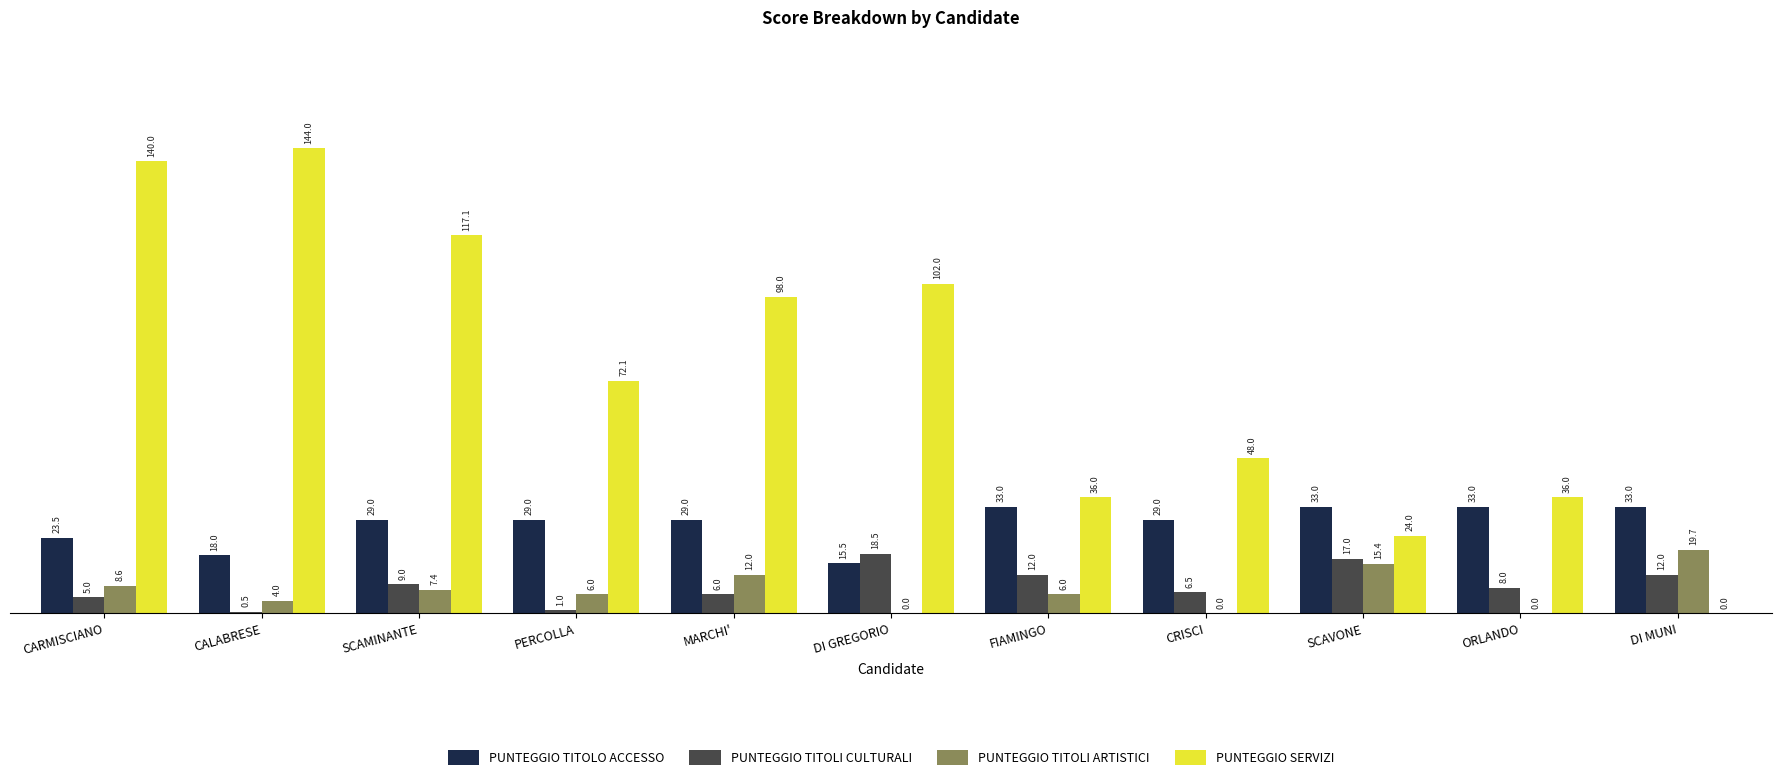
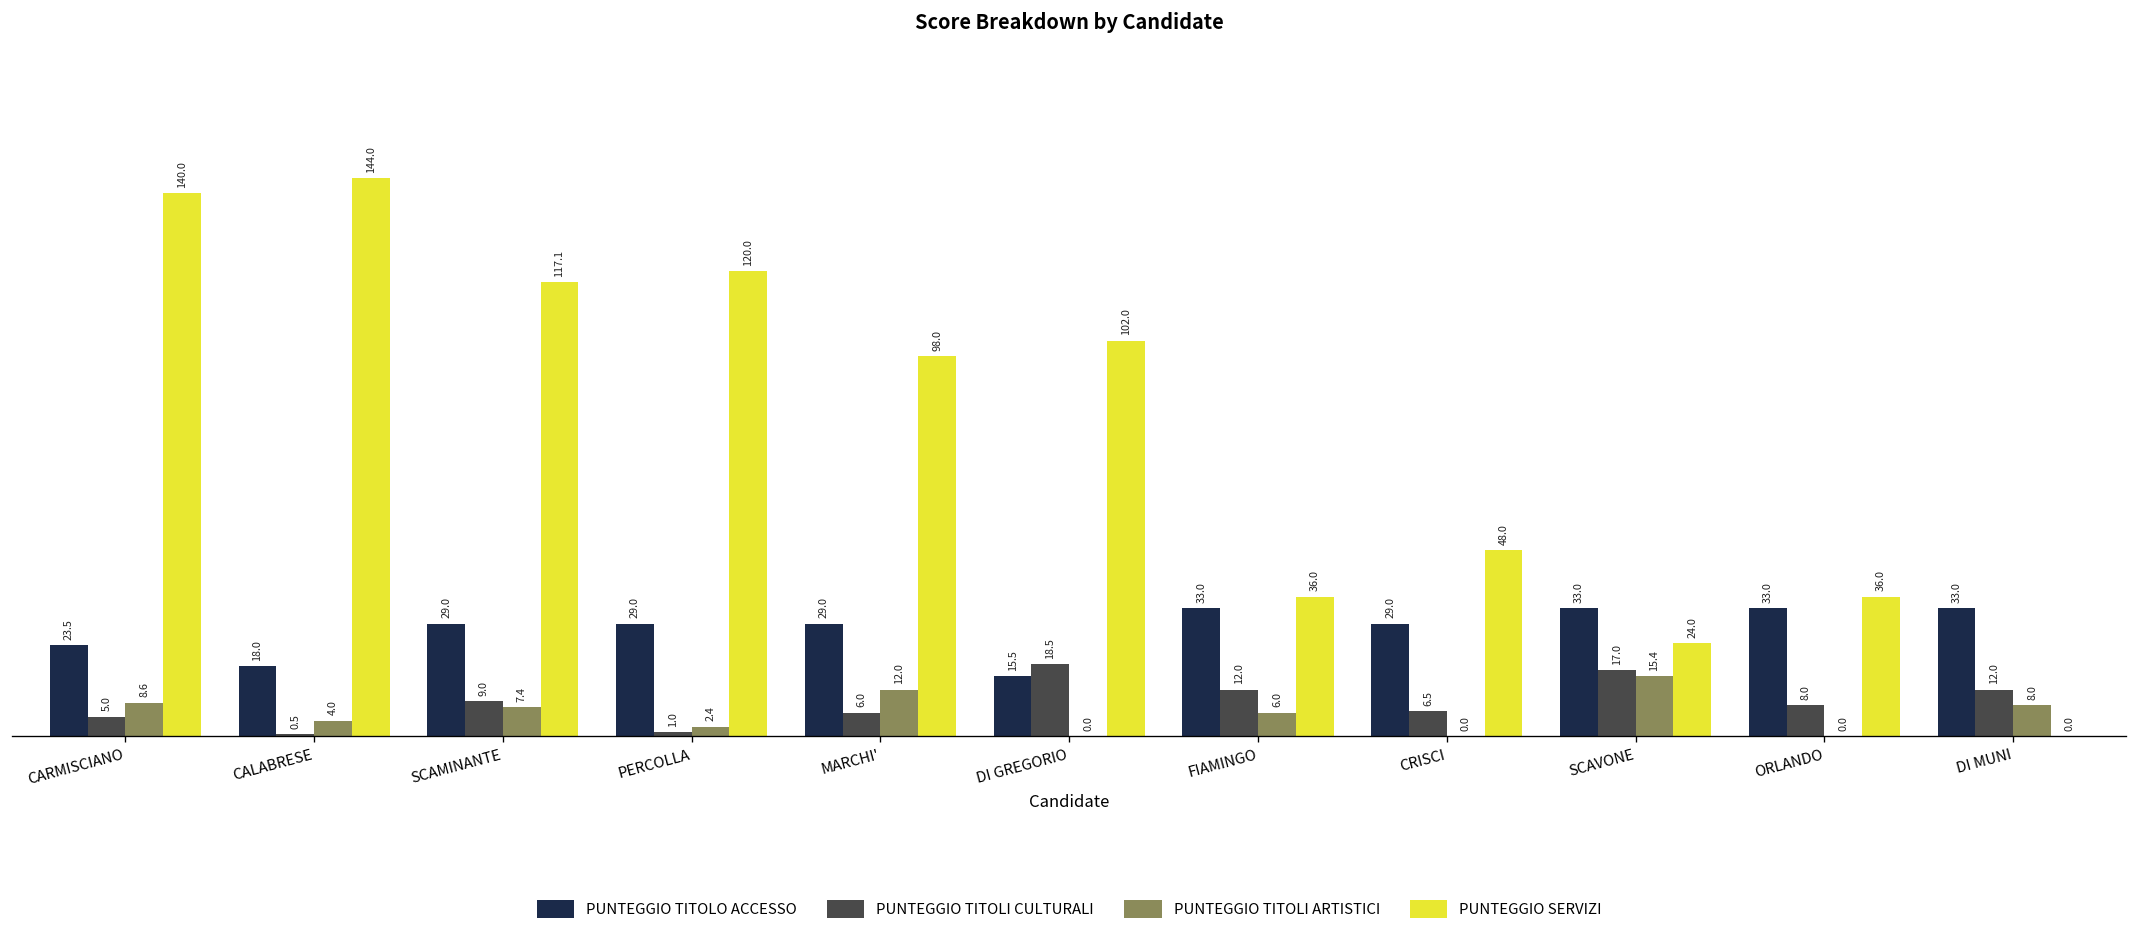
  {
    "PUNTEGGIO TITOLI ARTISTICI": {
      "CARMISCIANO": 8.6,
      "CALABRESE": 4.0,
      "SCAMINANTE": 7.4,
-     "PERCOLLA": 6.0,
+     "PERCOLLA": 2.4,
      "MARCHI'": 12.0,
      "DI GREGORIO": 0.0,
      "FIAMINGO": 6.0,
      "CRISCI": 0.0,
      "SCAVONE": 15.4,
      "ORLANDO": 0.0,
-     "DI MUNI": 19.7
+     "DI MUNI": 8.0
    },
    "PUNTEGGIO SERVIZI": {
      "CARMISCIANO": 140.0,
      "CALABRESE": 144.0,
      "SCAMINANTE": 117.1,
-     "PERCOLLA": 72.1,
+     "PERCOLLA": 120.0,
      "MARCHI'": 98.0,
      "DI GREGORIO": 102.0,
      "FIAMINGO": 36.0,
      "CRISCI": 48.0,
      "SCAVONE": 24.0,
      "ORLANDO": 36.0,
      "DI MUNI": 0.0
    }
  }
